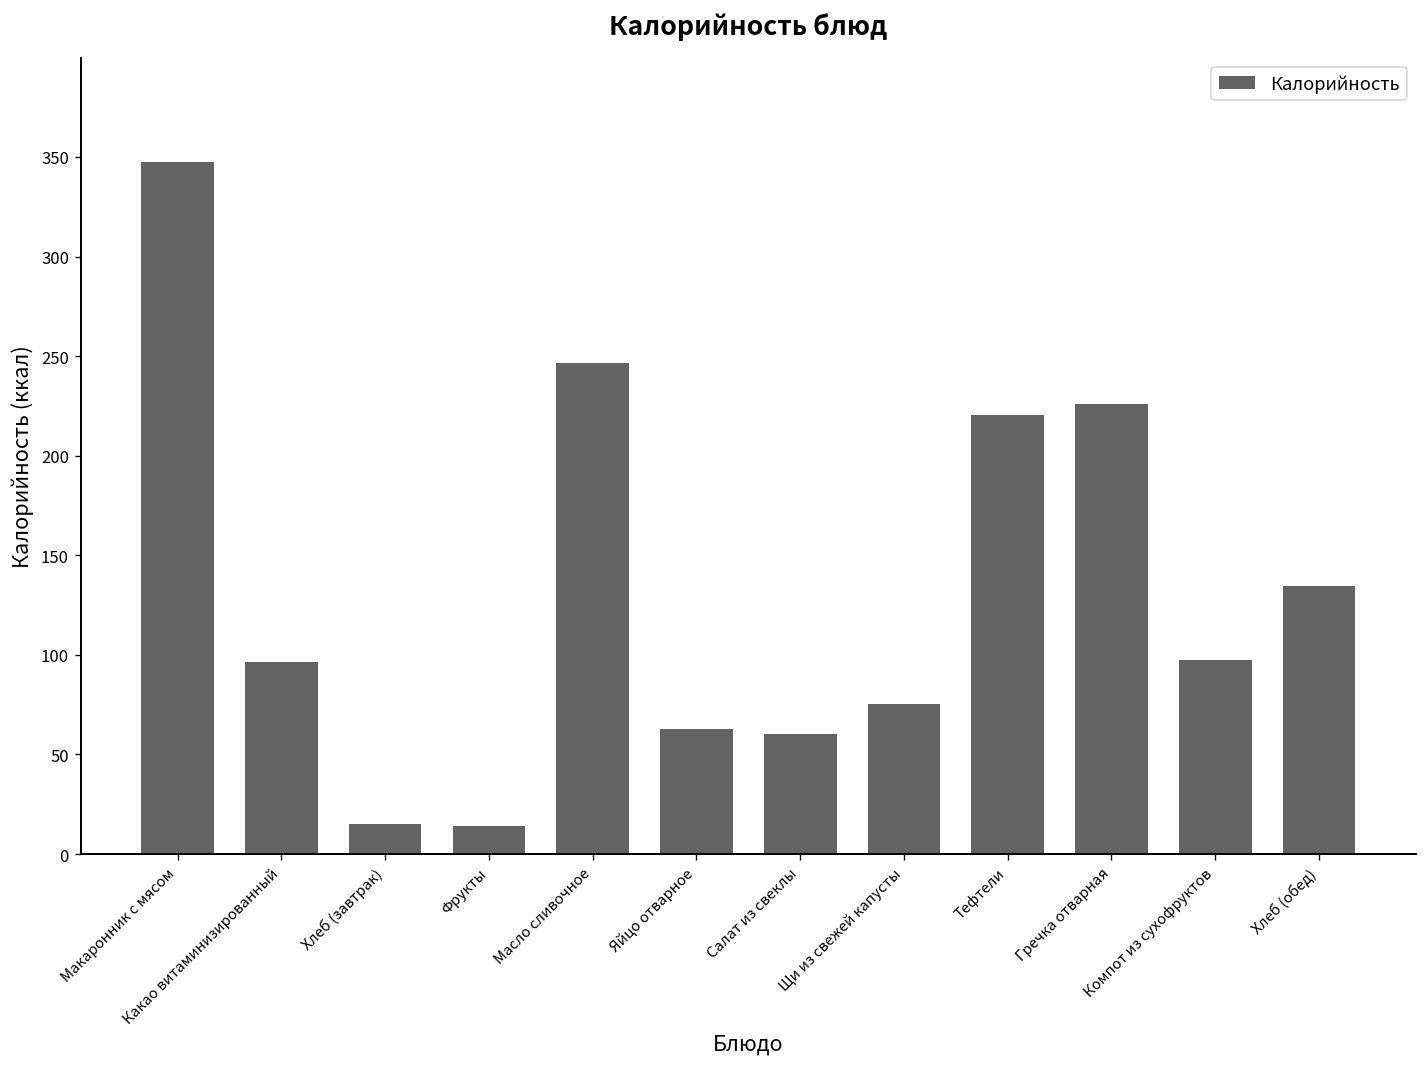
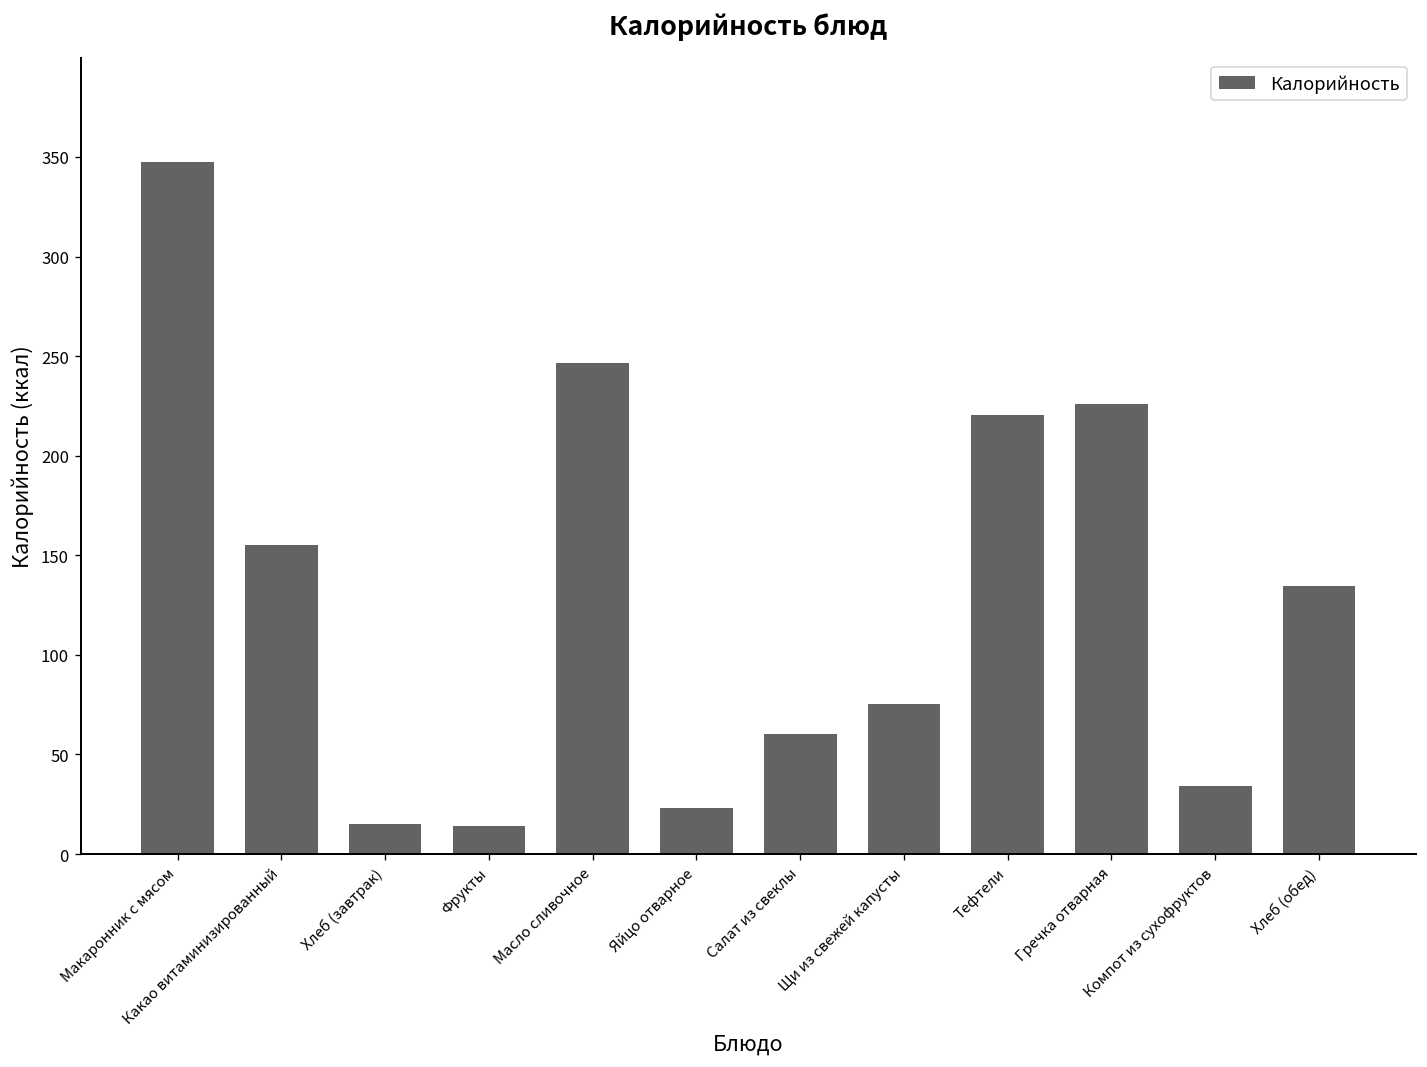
  {
    "Макаронник с мясом": 348,
-   "Какао витаминизированный": 97,
+   "Какао витаминизированный": 155,
    "Хлеб (завтрак)": 15,
    "Фрукты": 14,
    "Масло сливочное": 247,
-   "Яйцо отварное": 63,
+   "Яйцо отварное": 23,
    "Салат из свеклы": 60,
    "Щи из свежей капусты": 76,
    "Тефтели": 221,
    "Гречка отварная": 226,
-   "Компот из сухофруктов": 97,
+   "Компот из сухофруктов": 34,
    "Хлеб (обед)": 135
  }
